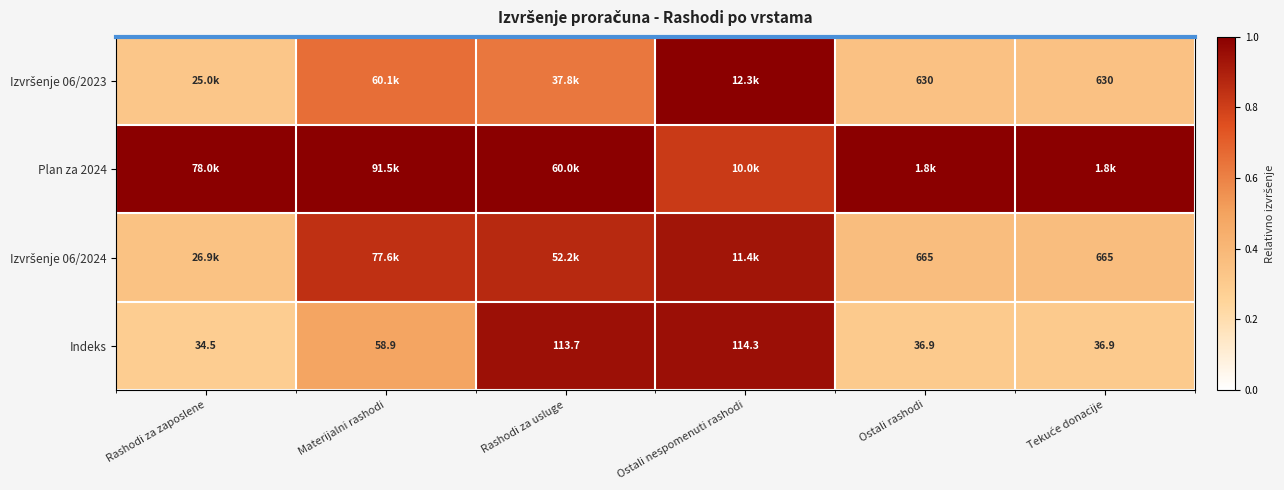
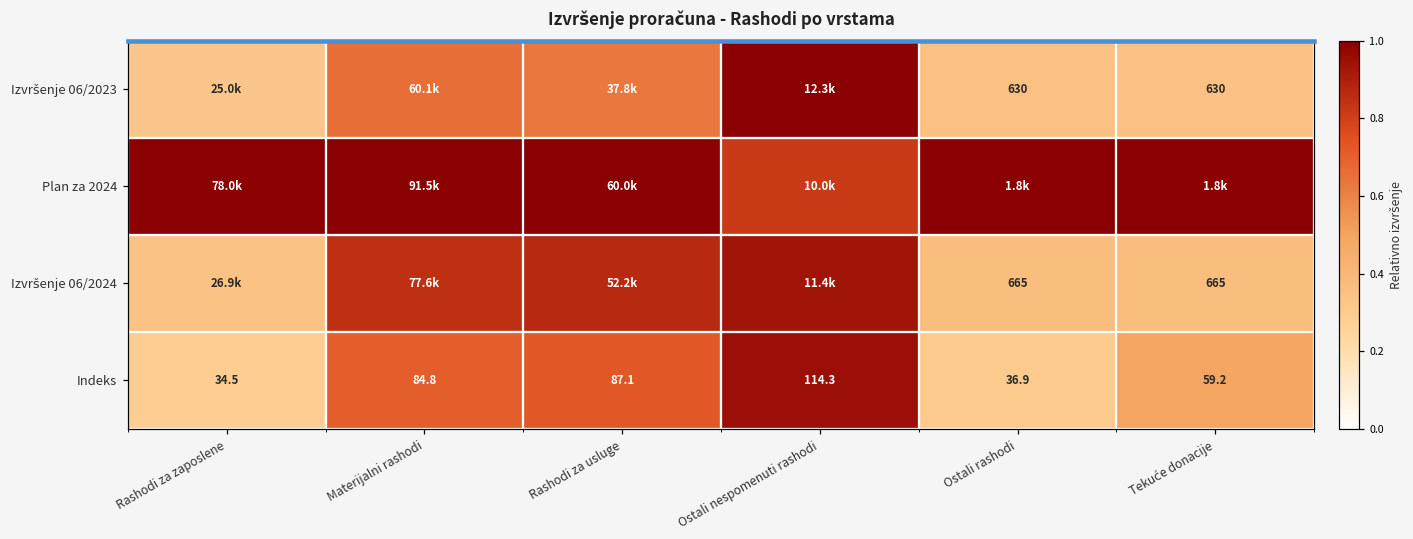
  {
    "Izvršenje 06/2023": {
      "Rashodi za zaposlene": "25.0k",
      "Materijalni rashodi": "60.1k",
      "Rashodi za usluge": "37.8k",
      "Ostali nespomenuti rashodi": "12.3k",
      "Ostali rashodi": "630",
      "Tekuće donacije": "630"
    },
    "Plan za 2024": {
      "Rashodi za zaposlene": "78.0k",
      "Materijalni rashodi": "91.5k",
      "Rashodi za usluge": "60.0k",
      "Ostali nespomenuti rashodi": "10.0k",
      "Ostali rashodi": "1.8k",
      "Tekuće donacije": "1.8k"
    },
    "Izvršenje 06/2024": {
      "Rashodi za zaposlene": "26.9k",
      "Materijalni rashodi": "77.6k",
      "Rashodi za usluge": "52.2k",
      "Ostali nespomenuti rashodi": "11.4k",
      "Ostali rashodi": "665",
      "Tekuće donacije": "665"
    },
    "Indeks": {
      "Rashodi za zaposlene": "34.5",
-     "Materijalni rashodi": "58.9",
-     "Rashodi za usluge": "113.7",
+     "Materijalni rashodi": "84.8",
+     "Rashodi za usluge": "87.1",
      "Ostali nespomenuti rashodi": "114.3",
      "Ostali rashodi": "36.9",
-     "Tekuće donacije": "36.9"
+     "Tekuće donacije": "59.2"
    }
  }
